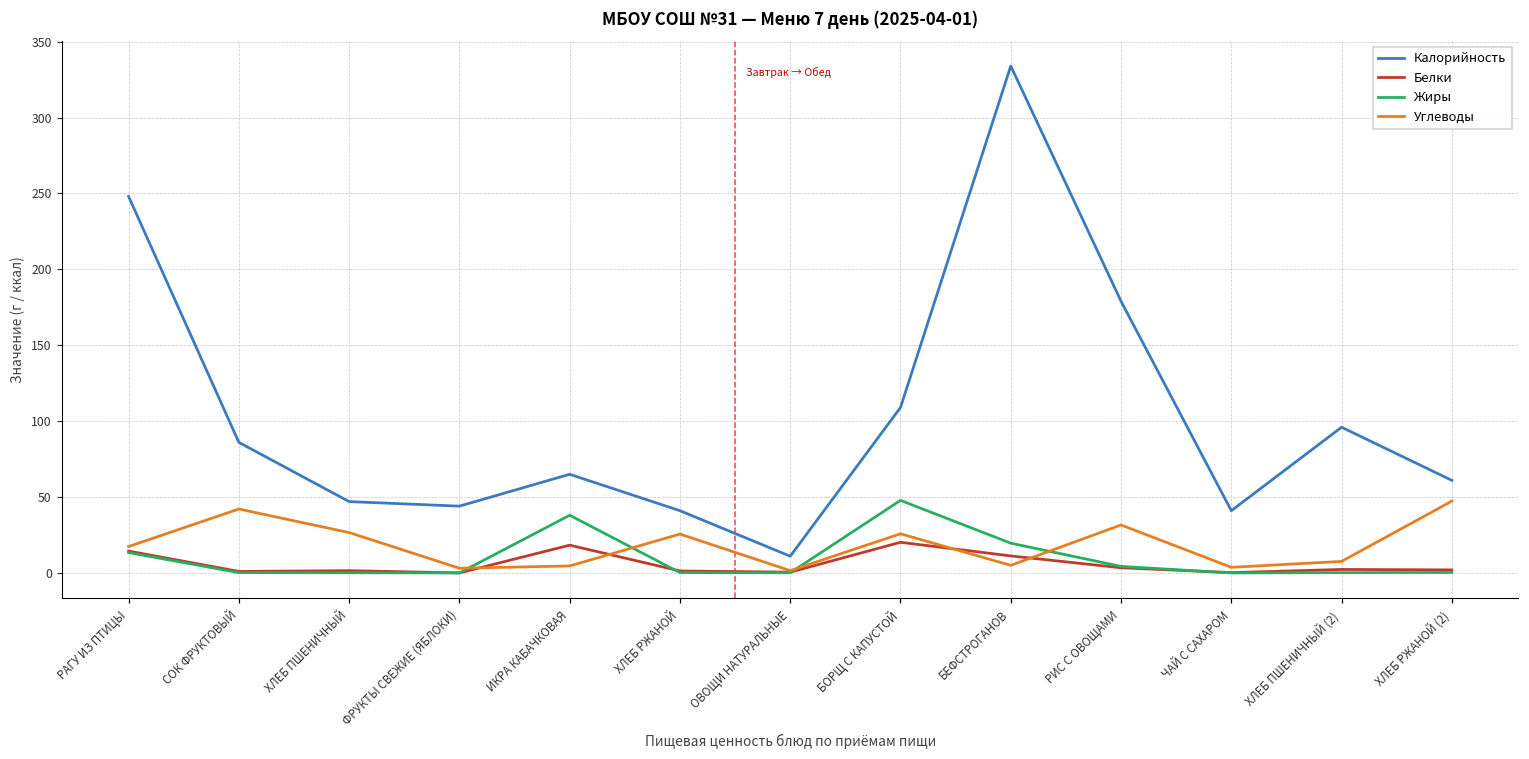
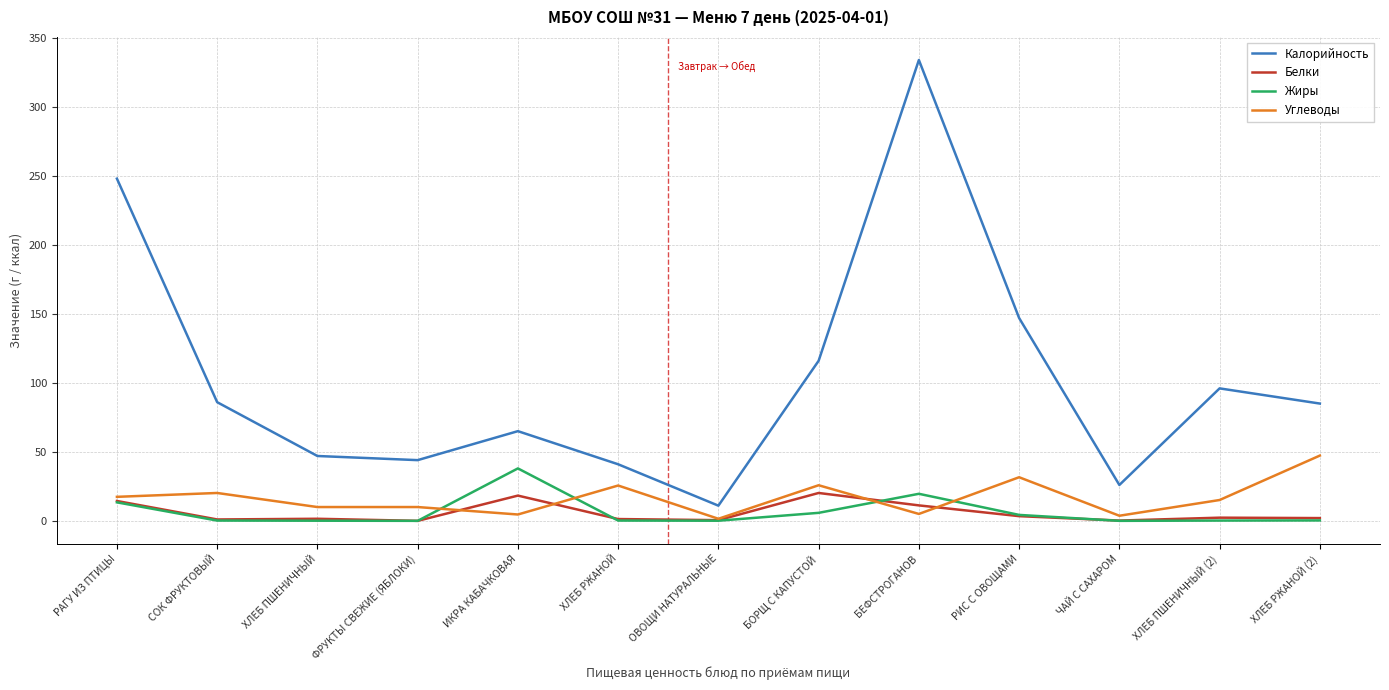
  {
    "Калорийность": {
      "РАГУ ИЗ ПТИЦЫ": 248,
      "СОК ФРУКТОВЫЙ": 86,
      "ХЛЕБ ПШЕНИЧНЫЙ": 47,
      "ФРУКТЫ СВЕЖИЕ (ЯБЛОКИ)": 44,
      "ИКРА КАБАЧКОВАЯ": 65,
      "ХЛЕБ РЖАНОЙ": 41,
      "ОВОЩИ НАТУРАЛЬНЫЕ": 11,
-     "БОРЩ С КАПУСТОЙ": 109,
+     "БОРЩ С КАПУСТОЙ": 116,
      "БЕФСТРОГАНОВ": 334,
-     "РИС С ОВОЩАМИ": 179,
-     "ЧАЙ С САХАРОМ": 41,
+     "РИС С ОВОЩАМИ": 147,
+     "ЧАЙ С САХАРОМ": 26,
      "ХЛЕБ ПШЕНИЧНЫЙ (2)": 96,
-     "ХЛЕБ РЖАНОЙ (2)": 61
+     "ХЛЕБ РЖАНОЙ (2)": 85
    },
    "Белки": {
      "ИКРА КАБАЧКОВАЯ": 18,
      "БОРЩ С КАПУСТОЙ": 20,
      "БЕФСТРОГАНОВ": 11,
      "ХЛЕБ ПШЕНИЧНЫЙ (2)": 2
    },
    "Жиры": {
      "ИКРА КАБАЧКОВАЯ": 38,
-     "БОРЩ С КАПУСТОЙ": 48,
+     "БОРЩ С КАПУСТОЙ": 6,
      "БЕФСТРОГАНОВ": 20,
      "ХЛЕБ ПШЕНИЧНЫЙ (2)": 0
    },
    "Углеводы": {
      "РАГУ ИЗ ПТИЦЫ": 17,
-     "СОК ФРУКТОВЫЙ": 42,
-     "ХЛЕБ ПШЕНИЧНЫЙ": 27,
-     "ФРУКТЫ СВЕЖИЕ (ЯБЛОКИ)": 3,
+     "СОК ФРУКТОВЫЙ": 20,
+     "ХЛЕБ ПШЕНИЧНЫЙ": 10,
+     "ФРУКТЫ СВЕЖИЕ (ЯБЛОКИ)": 10,
      "ИКРА КАБАЧКОВАЯ": 5,
      "ХЛЕБ РЖАНОЙ": 26,
      "БОРЩ С КАПУСТОЙ": 26,
      "БЕФСТРОГАНОВ": 5,
      "РИС С ОВОЩАМИ": 32,
      "ЧАЙ С САХАРОМ": 4,
-     "ХЛЕБ ПШЕНИЧНЫЙ (2)": 8,
+     "ХЛЕБ ПШЕНИЧНЫЙ (2)": 15,
      "ХЛЕБ РЖАНОЙ (2)": 47
    }
  }
